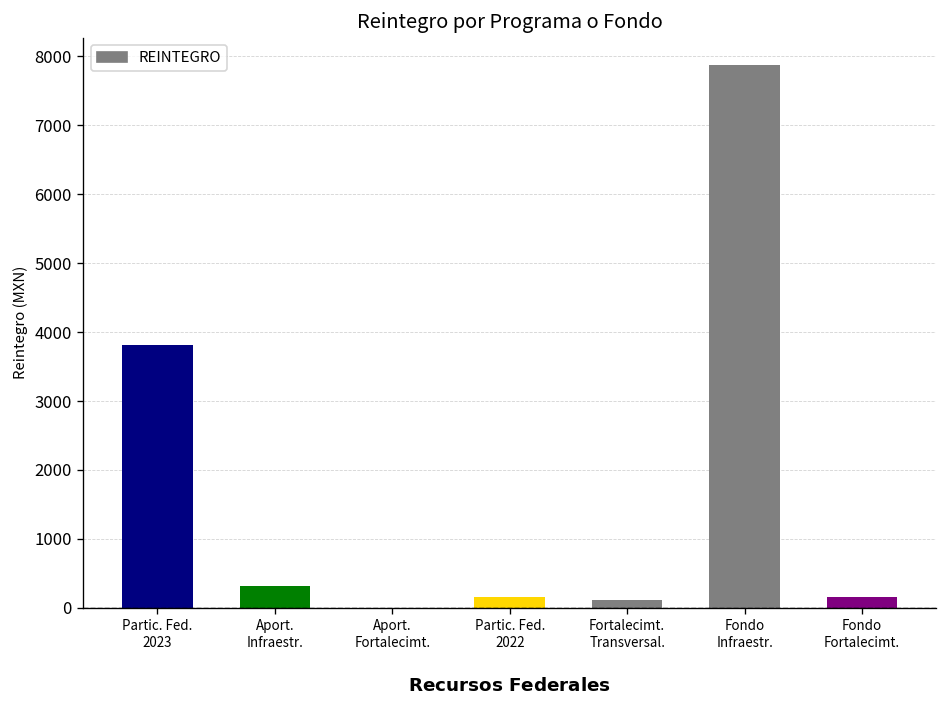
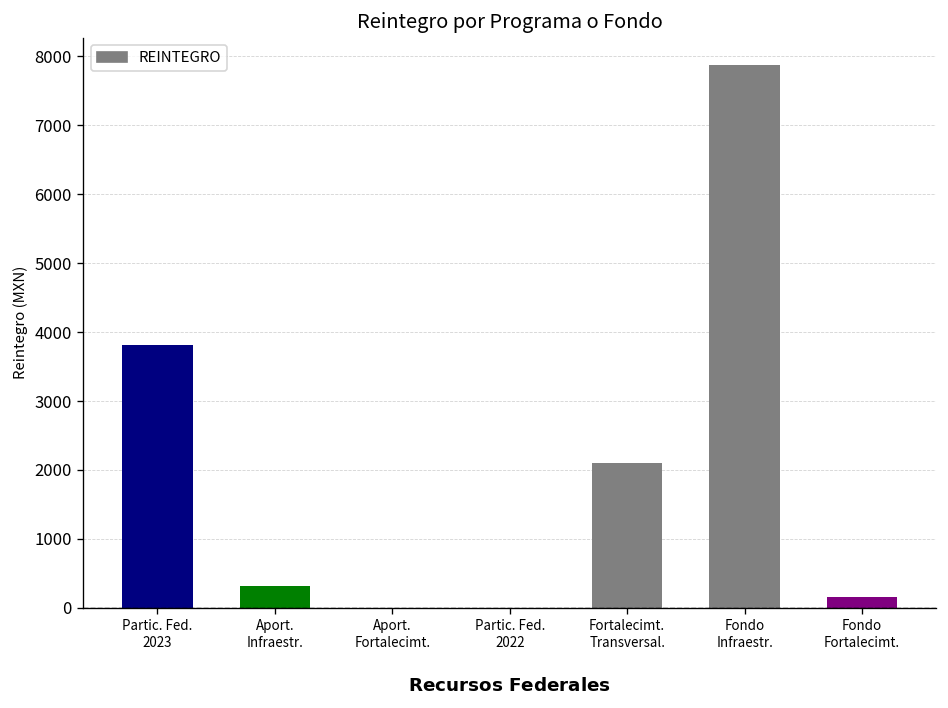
  {
    "Partic. Fed. 2023": 3800,
    "Aport. Infraestr.": 300,
    "Aport. Fortalecimt.": 0,
-   "Partic. Fed. 2022": 200,
-   "Fortalecimt. Transversal.": 100,
+   "Partic. Fed. 2022": 0,
+   "Fortalecimt. Transversal.": 2100,
    "Fondo Infraestr.": 7900,
    "Fondo Fortalecimt.": 200
  }
